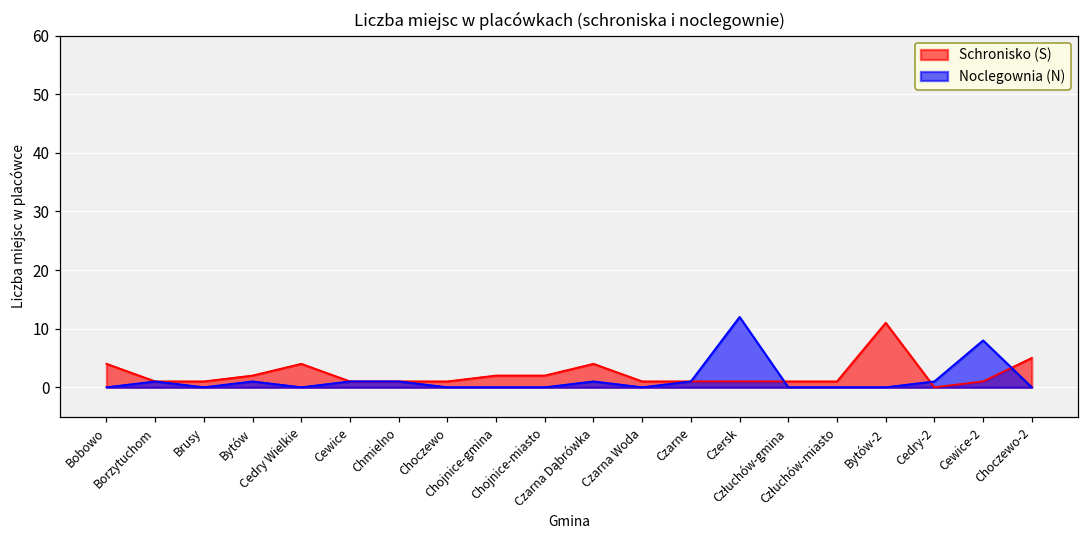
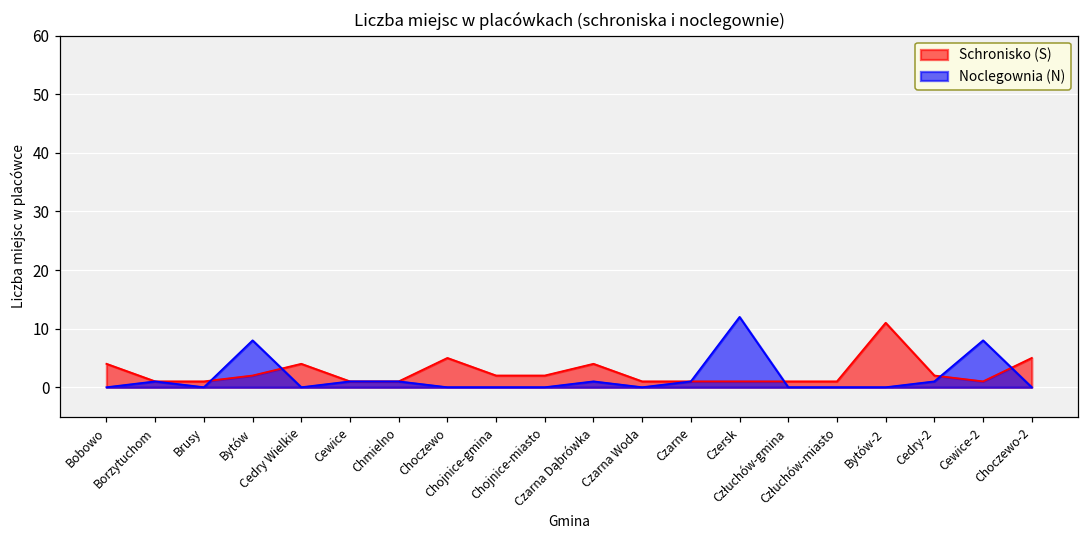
  {
    "Schronisko (S)": {
      "Bobowo": 4,
      "Brusy": 1,
      "Bytów": 2,
      "Cedry Wielkie": 4,
-     "Choczewo": 1,
+     "Choczewo": 5,
      "Chojnice-gmina": 2,
      "Chojnice-miasto": 2,
      "Czarna Dąbrówka": 4,
      "Czarna Woda": 1,
      "Czersk": 1,
      "Człuchów-gmina": 1,
      "Człuchów-miasto": 1,
      "Bytów-2": 11,
-     "Cedry-2": 0,
+     "Cedry-2": 2,
      "Cewice-2": 1,
      "Choczewo-2": 5
    },
    "Noclegownia (N)": {
      "Bobowo": 0,
      "Brusy": 0,
-     "Bytów": 1,
+     "Bytów": 8,
      "Cedry Wielkie": 0,
      "Choczewo": 0,
      "Chojnice-gmina": 0,
      "Chojnice-miasto": 0,
      "Czarna Dąbrówka": 1,
      "Czarna Woda": 0,
      "Czersk": 12,
      "Człuchów-gmina": 0,
      "Człuchów-miasto": 0,
      "Bytów-2": 0,
      "Cedry-2": 1,
      "Cewice-2": 8,
      "Choczewo-2": 0
    }
  }
